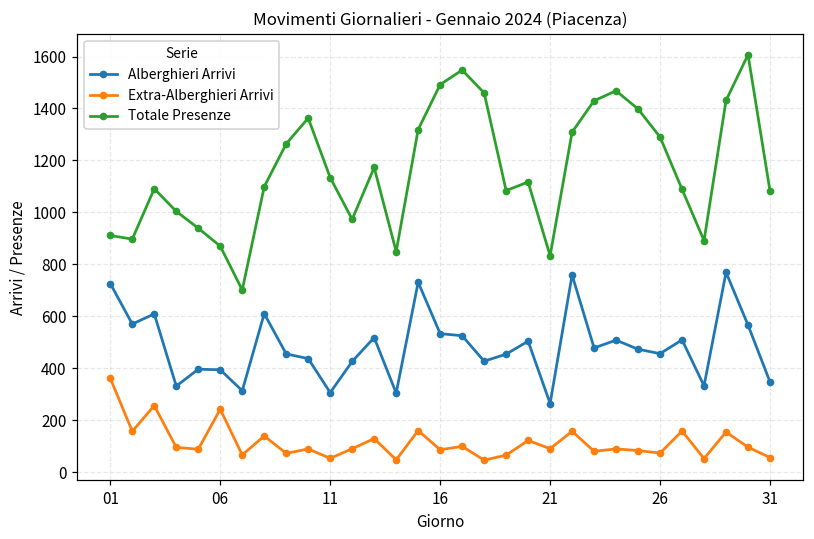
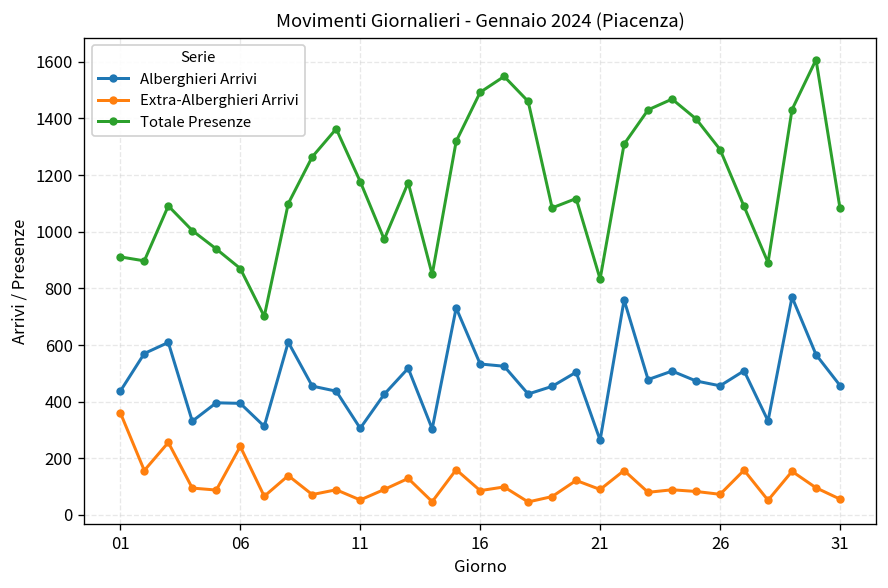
  {
    "Alberghieri Arrivi": {
-     "01": 730,
+     "01": 440,
      "06": 390,
      "11": 310,
      "16": 530,
      "21": 260,
      "26": 460,
-     "31": 350
+     "31": 460
    },
    "Extra-Alberghieri Arrivi": {
      "01": 360,
      "06": 240,
      "11": 50,
      "16": 90,
      "21": 90,
      "26": 70,
      "31": 60
    },
    "Totale Presenze": {
      "01": 910,
      "06": 870,
-     "11": 1130,
+     "11": 1180,
      "16": 1490,
      "21": 830,
      "26": 1290,
      "31": 1080
    }
  }
